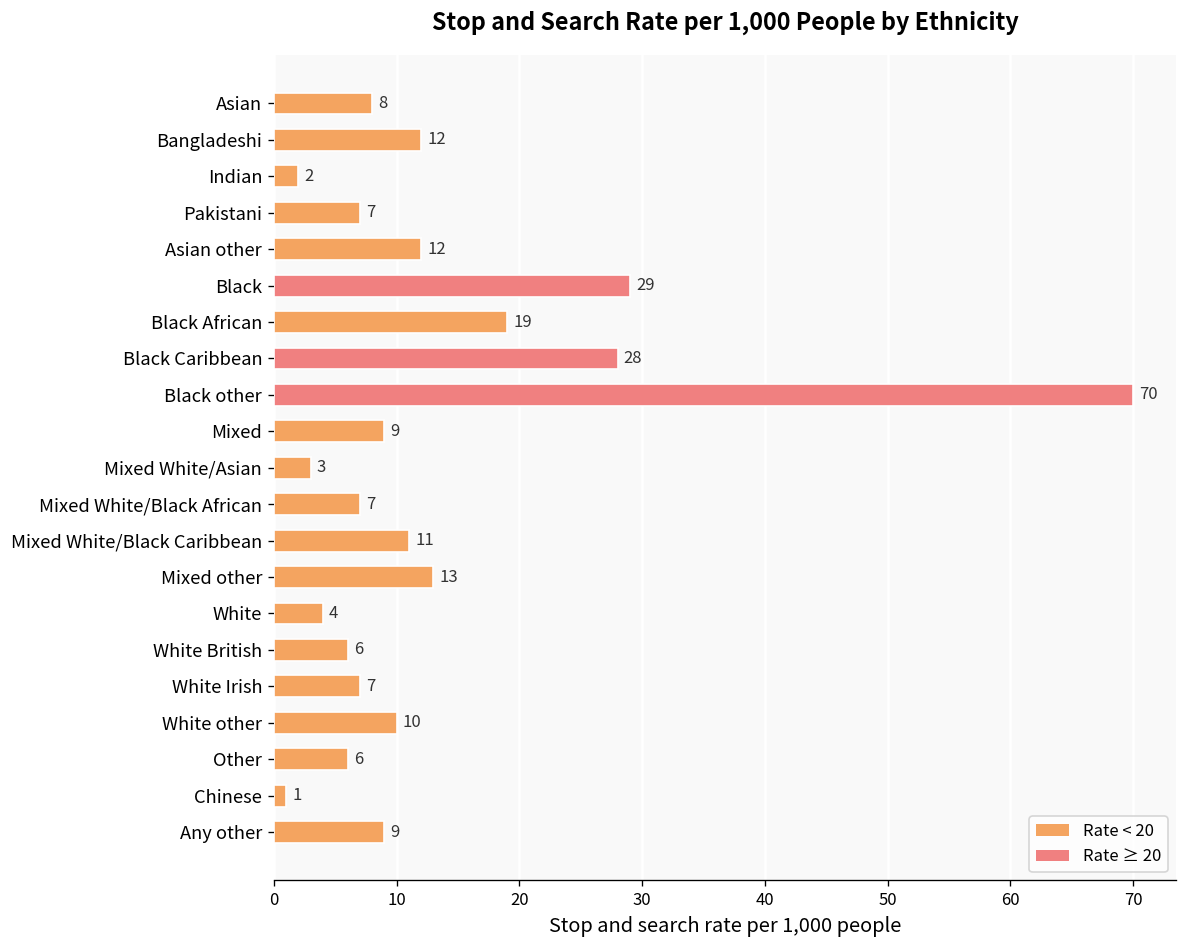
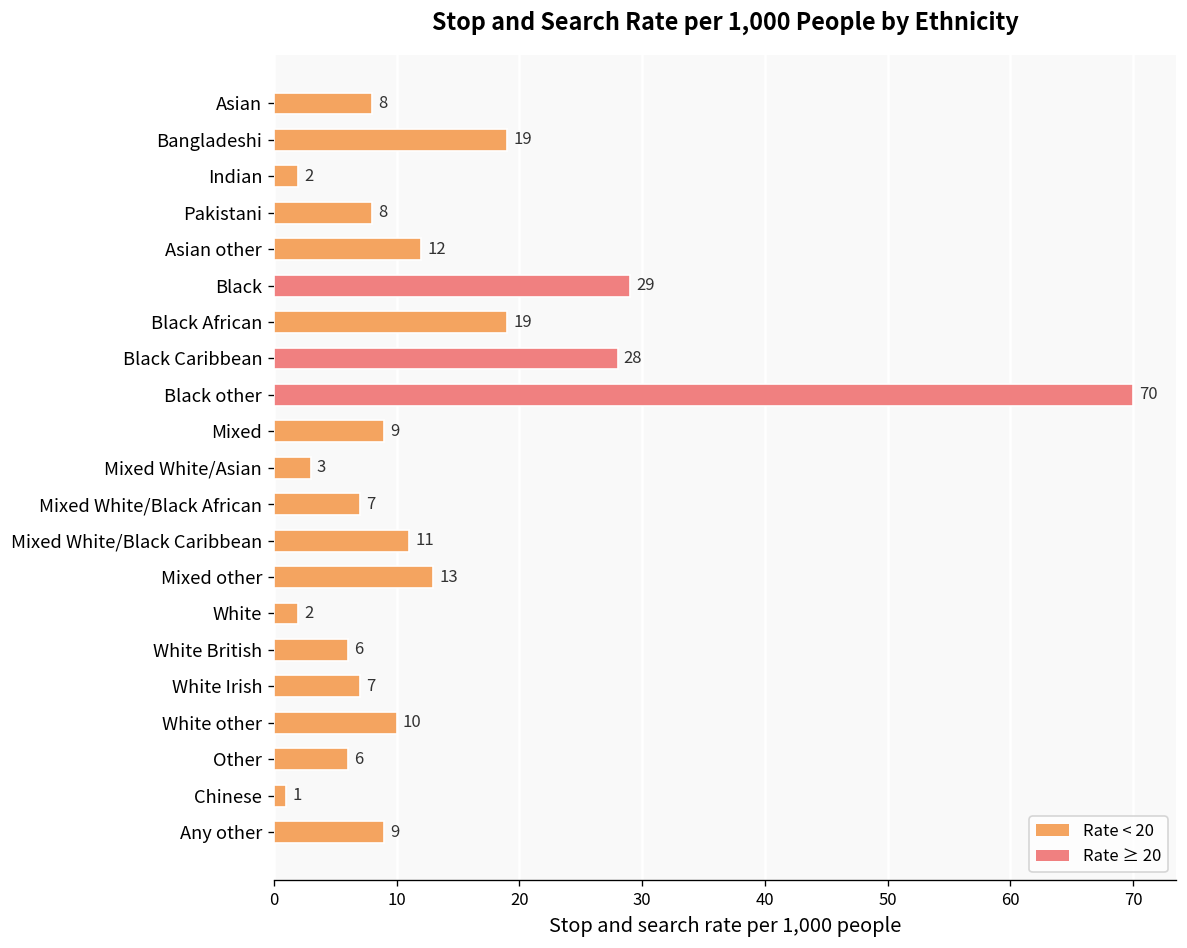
  {
    "Asian": 8,
-   "Bangladeshi": 12,
+   "Bangladeshi": 19,
    "Indian": 2,
-   "Pakistani": 7,
+   "Pakistani": 8,
    "Asian other": 12,
    "Black": 29,
    "Black African": 19,
    "Black Caribbean": 28,
    "Black other": 70,
    "Mixed": 9,
    "Mixed White/Asian": 3,
    "Mixed White/Black African": 7,
    "Mixed White/Black Caribbean": 11,
    "Mixed other": 13,
-   "White": 4,
+   "White": 2,
    "White British": 6,
    "White Irish": 7,
    "White other": 10,
    "Other": 6,
    "Chinese": 1,
    "Any other": 9
  }
